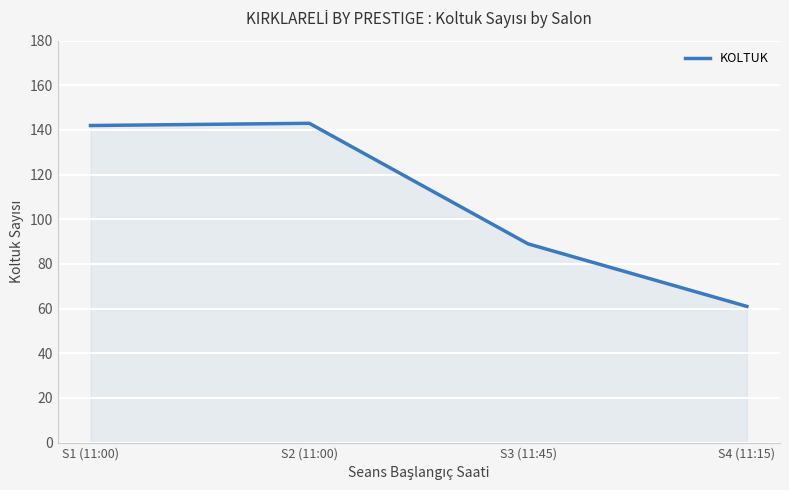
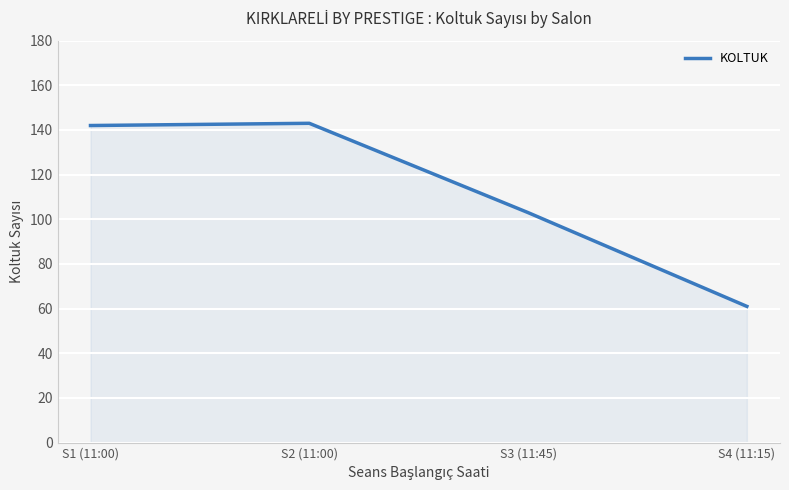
  {
    "S1 (11:00)": 142,
    "S2 (11:00)": 143,
-   "S3 (11:45)": 89,
+   "S3 (11:45)": 103,
    "S4 (11:15)": 61
  }
